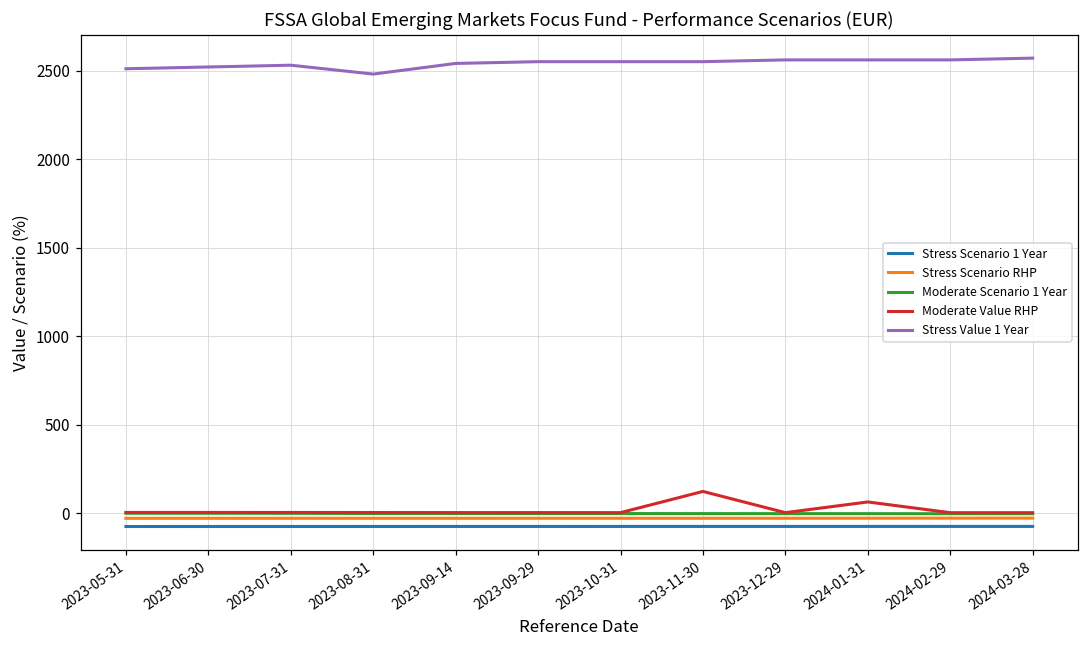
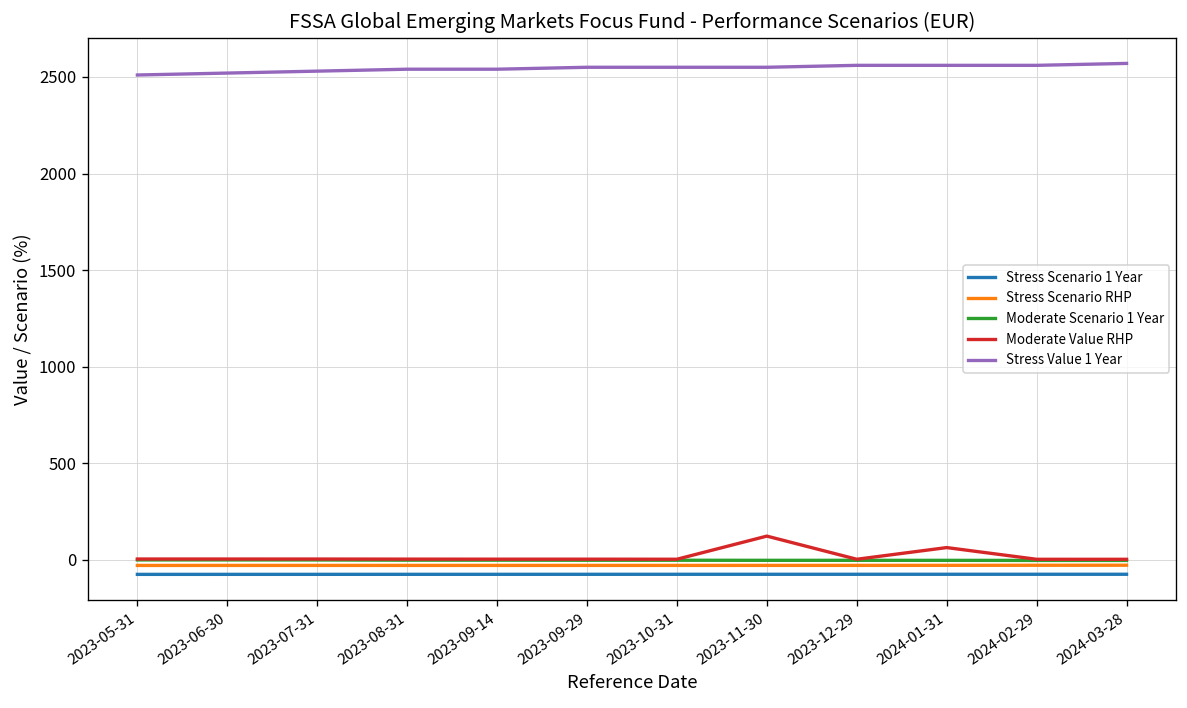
  {
    "Stress Scenario 1 Year": {
      "2023-05-31": -70,
      "2023-06-30": -70,
      "2023-07-31": -70,
      "2023-08-31": -70,
      "2023-09-14": -70,
      "2023-09-29": -70,
      "2023-10-31": -70,
      "2023-11-30": -70,
      "2023-12-29": -70,
      "2024-01-31": -70,
      "2024-02-29": -70,
      "2024-03-28": -70
    },
    "Stress Scenario RHP": {
      "2023-05-31": -30,
      "2023-06-30": -30,
      "2023-07-31": -30,
      "2023-08-31": -30,
      "2023-09-14": -30,
      "2023-09-29": -30,
      "2023-10-31": -30,
      "2023-11-30": -30,
      "2023-12-29": -30,
      "2024-01-31": -30,
      "2024-02-29": -30,
      "2024-03-28": -30
    },
    "Moderate Scenario 1 Year": {
      "2023-11-30": 0,
      "2024-01-31": 0
    },
    "Moderate Value RHP": {
      "2023-11-30": 120,
      "2024-01-31": 60
    },
    "Stress Value 1 Year": {
      "2023-05-31": 2510,
      "2023-06-30": 2520,
      "2023-07-31": 2530,
-     "2023-08-31": 2480,
+     "2023-08-31": 2540,
      "2023-09-14": 2540,
      "2023-09-29": 2550,
      "2023-10-31": 2550,
      "2023-11-30": 2550,
      "2023-12-29": 2560,
      "2024-01-31": 2560,
      "2024-02-29": 2560,
      "2024-03-28": 2570
    }
  }
